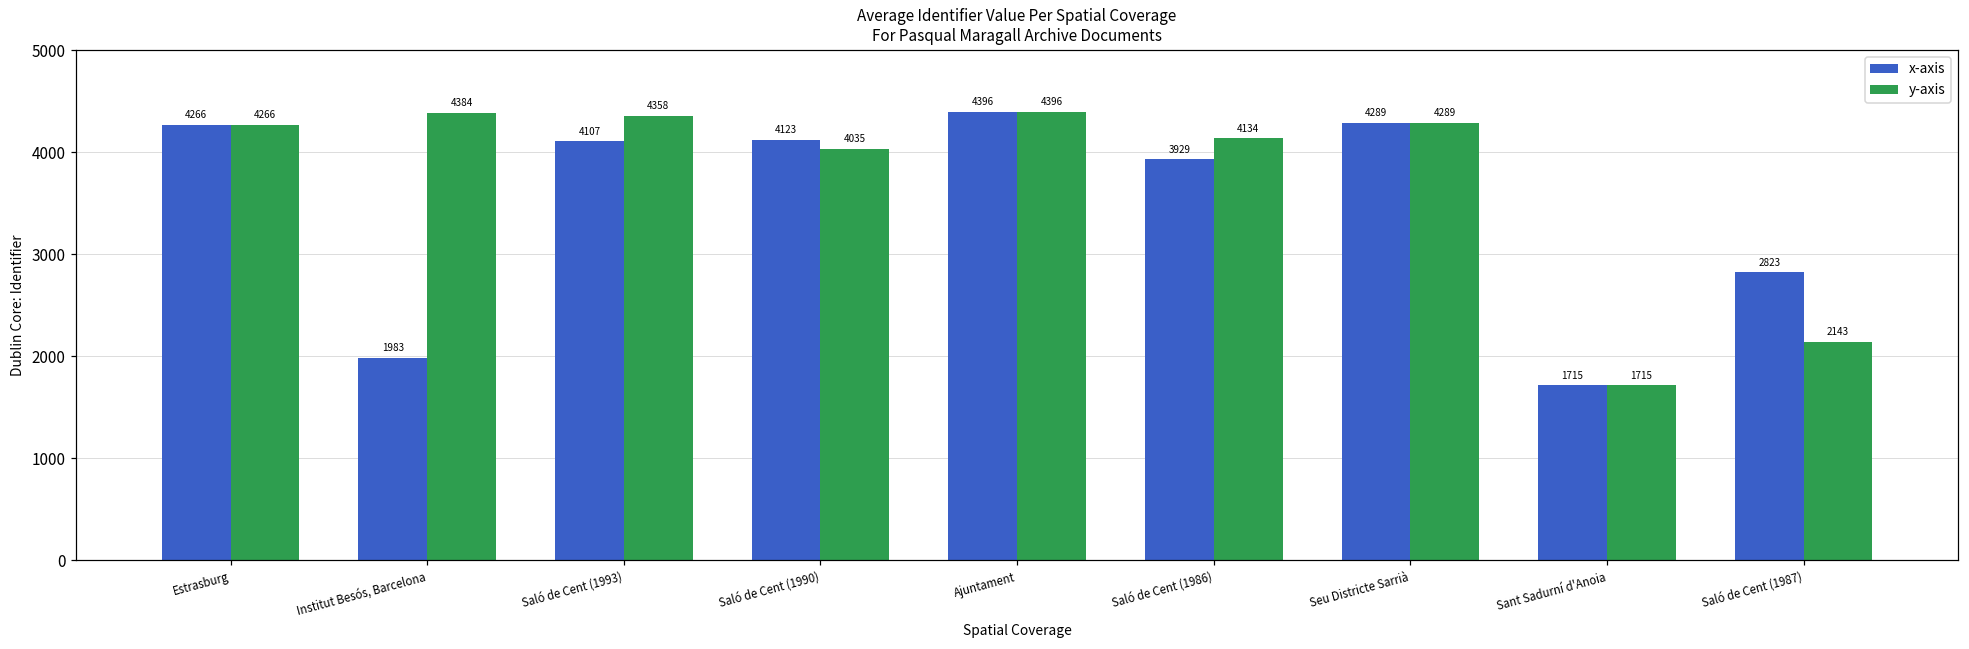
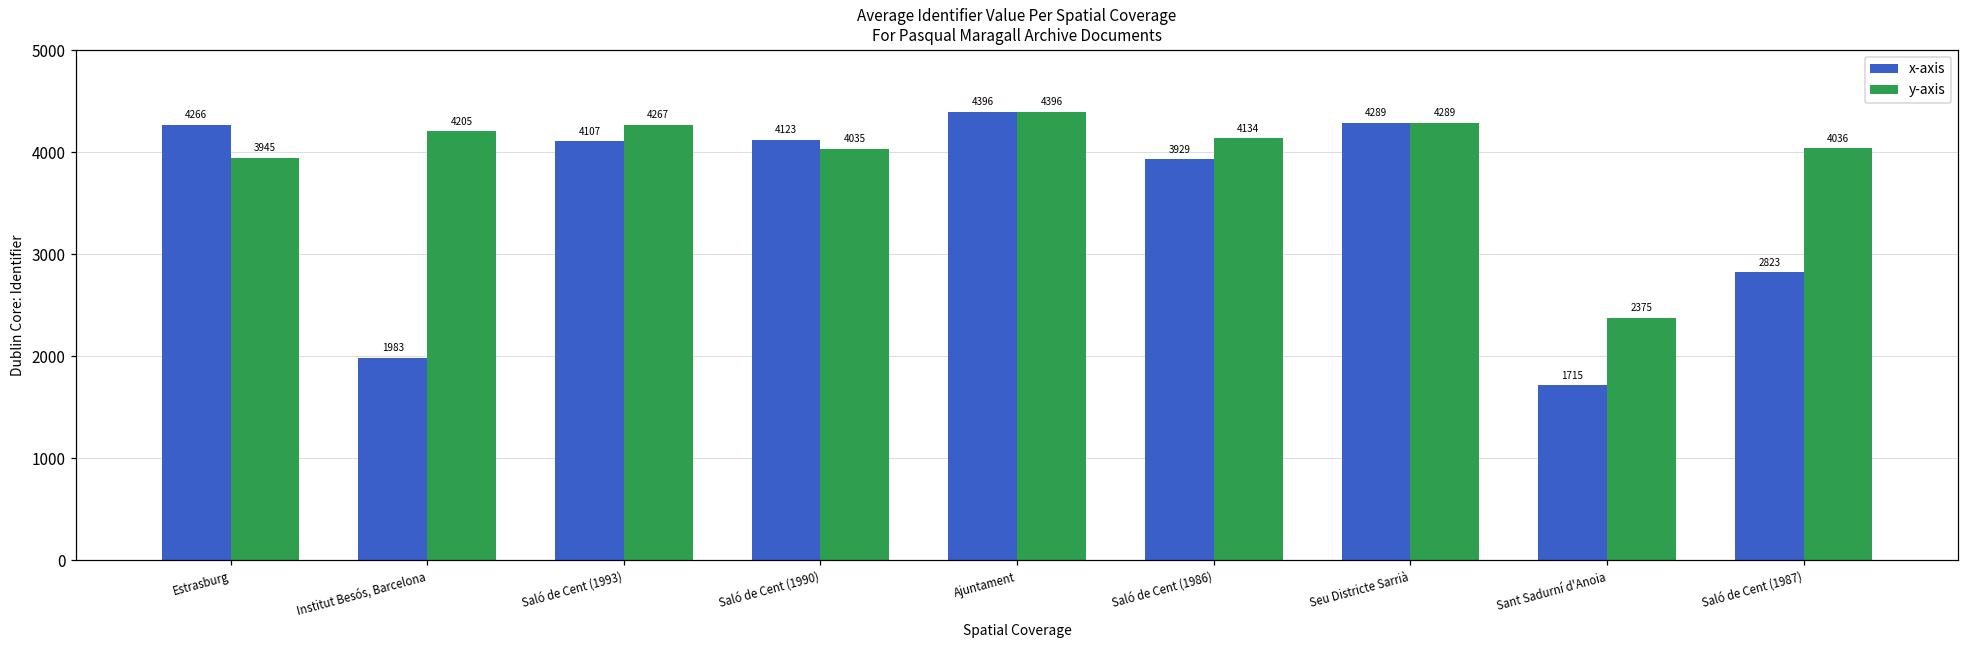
  {
    "x-axis": {
      "Estrasburg": 4266,
      "Institut Besós, Barcelona": 1983,
      "Saló de Cent (1993)": 4107,
      "Saló de Cent (1990)": 4123,
      "Ajuntament": 4396,
      "Saló de Cent (1986)": 3929,
      "Seu Districte Sarrià": 4289,
      "Sant Sadurní d'Anoia": 1715,
      "Saló de Cent (1987)": 2823
    },
    "y-axis": {
-     "Estrasburg": 4266,
-     "Institut Besós, Barcelona": 4384,
-     "Saló de Cent (1993)": 4358,
+     "Estrasburg": 3945,
+     "Institut Besós, Barcelona": 4205,
+     "Saló de Cent (1993)": 4267,
      "Saló de Cent (1990)": 4035,
      "Ajuntament": 4396,
      "Saló de Cent (1986)": 4134,
      "Seu Districte Sarrià": 4289,
-     "Sant Sadurní d'Anoia": 1715,
-     "Saló de Cent (1987)": 2143
+     "Sant Sadurní d'Anoia": 2375,
+     "Saló de Cent (1987)": 4036
    }
  }
